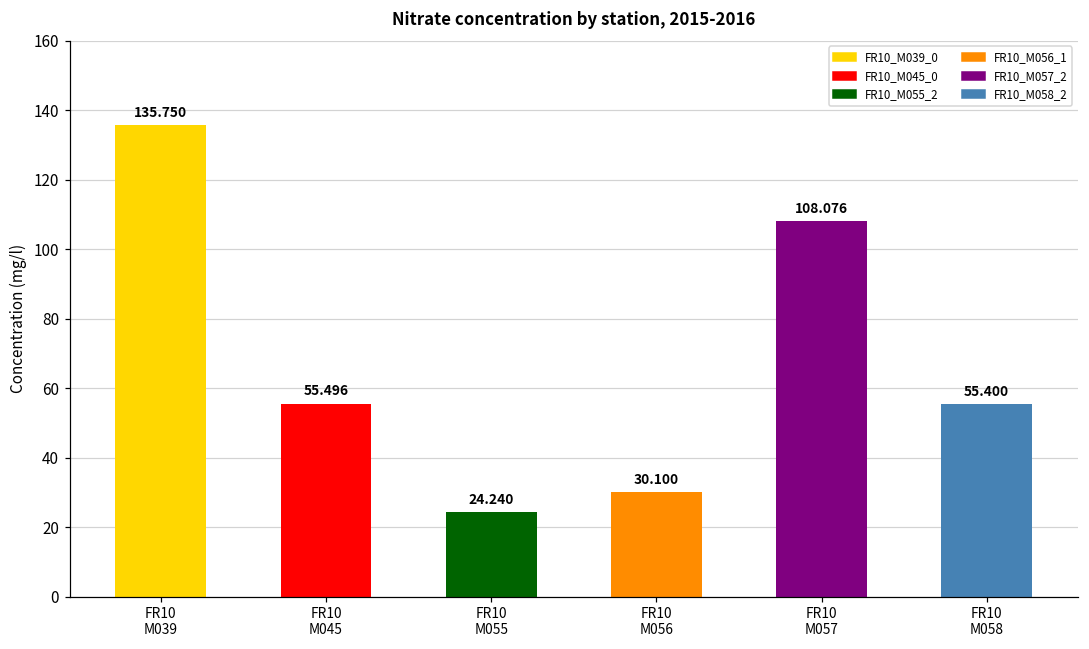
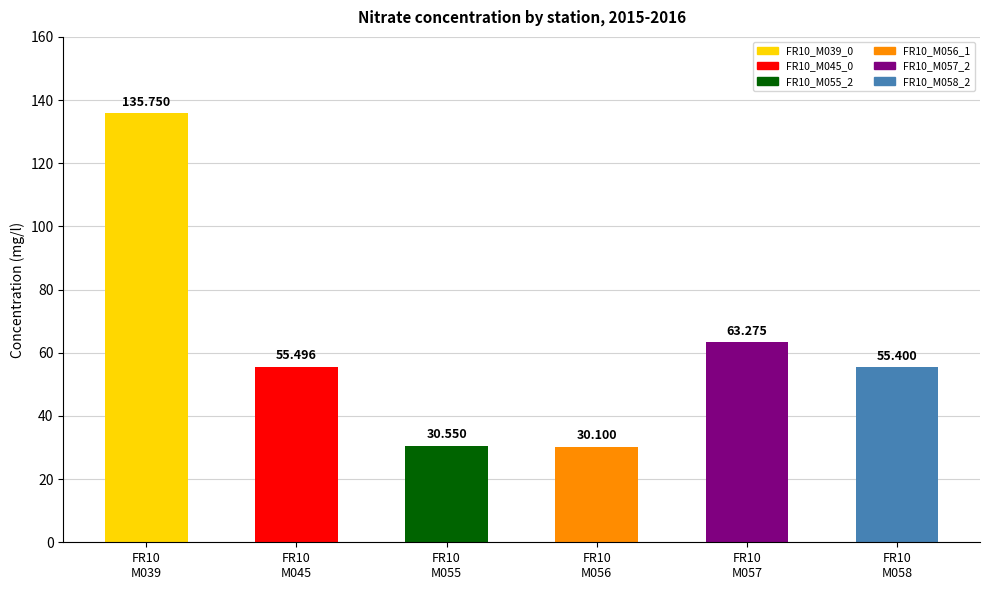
  {
    "FR10 M039": 135.750,
    "FR10 M045": 55.496,
-   "FR10 M055": 24.240,
+   "FR10 M055": 30.550,
    "FR10 M056": 30.100,
-   "FR10 M057": 108.076,
+   "FR10 M057": 63.275,
    "FR10 M058": 55.400
  }
